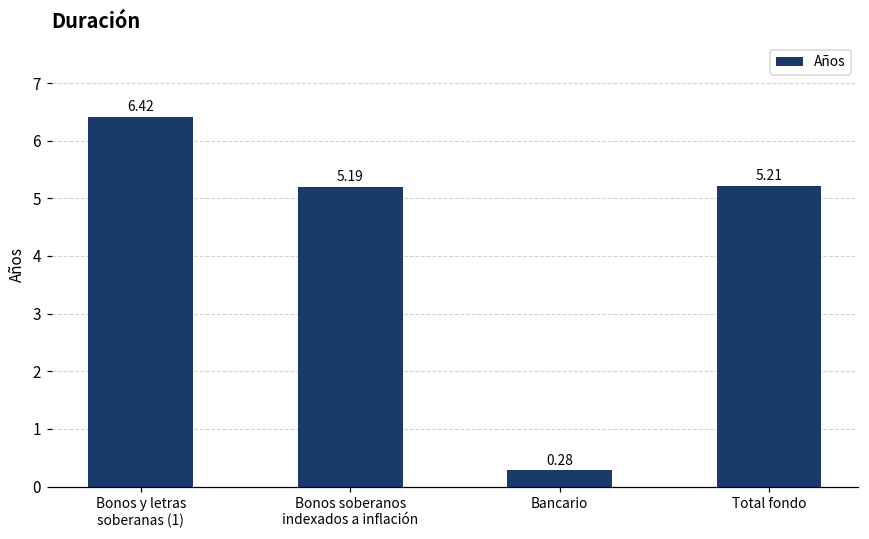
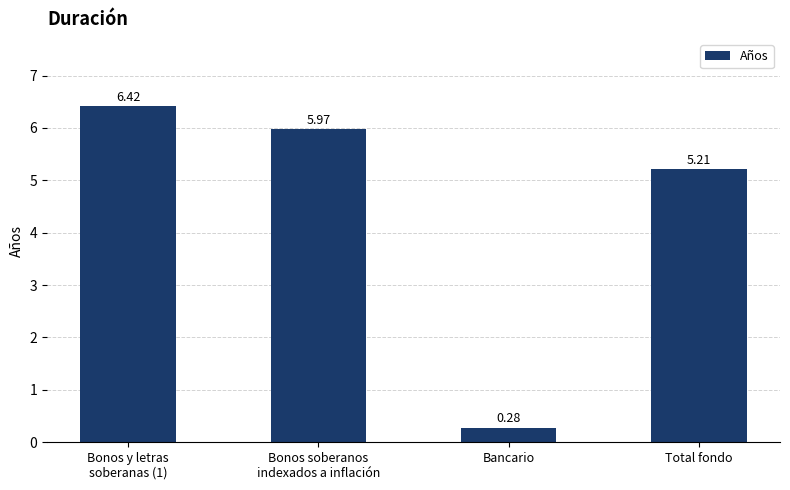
  {
    "Bonos y letras soberanas (1)": 6.42,
-   "Bonos soberanos indexados a inflación": 5.19,
+   "Bonos soberanos indexados a inflación": 5.97,
    "Bancario": 0.28,
    "Total fondo": 5.21
  }
